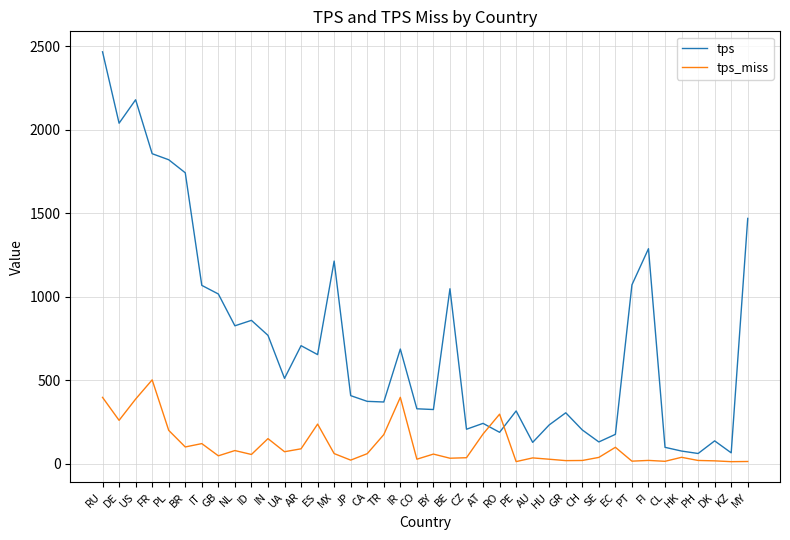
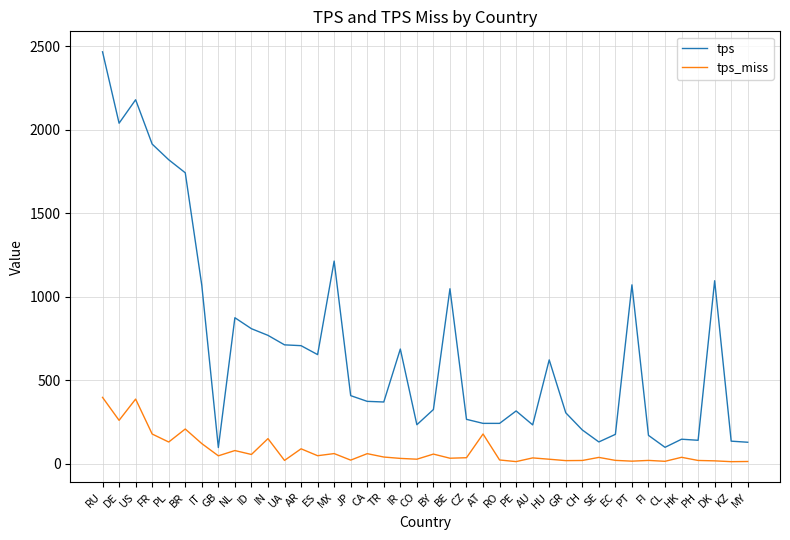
  {
    "tps": {
      "RU": 2470,
      "DE": 2040,
      "US": 2180,
-     "FR": 1860,
+     "FR": 1910,
      "PL": 1820,
      "BR": 1740,
      "IT": 1070,
-     "GB": 1020,
-     "NL": 830,
-     "ID": 860,
+     "GB": 100,
+     "NL": 870,
+     "ID": 810,
      "IN": 770,
-     "UA": 510,
+     "UA": 710,
      "AR": 710,
      "ES": 650,
      "MX": 1210,
      "JP": 410,
      "CA": 370,
      "TR": 370,
      "IR": 690,
-     "CO": 330,
+     "CO": 230,
      "BY": 320,
      "BE": 1050,
-     "CZ": 210,
+     "CZ": 270,
      "AT": 240,
-     "RO": 190,
+     "RO": 240,
      "PE": 320,
-     "AU": 130,
-     "HU": 230,
+     "AU": 230,
+     "HU": 620,
      "GR": 300,
      "CH": 200,
      "SE": 130,
      "EC": 180,
      "PT": 1070,
-     "FI": 1290,
+     "FI": 170,
      "CL": 100,
-     "HK": 80,
-     "PH": 60,
-     "DK": 140,
-     "KZ": 60,
-     "MY": 1470
+     "HK": 150,
+     "PH": 140,
+     "DK": 1100,
+     "KZ": 130,
+     "MY": 130
    },
    "tps_miss": {
      "RU": 400,
      "DE": 260,
      "US": 390,
-     "FR": 500,
-     "PL": 200,
-     "BR": 100,
+     "FR": 180,
+     "PL": 130,
+     "BR": 210,
      "IT": 120,
      "GB": 50,
      "NL": 80,
      "ID": 50,
      "IN": 150,
-     "UA": 70,
+     "UA": 20,
      "AR": 90,
-     "ES": 240,
+     "ES": 50,
      "MX": 60,
      "JP": 20,
      "CA": 60,
-     "TR": 170,
-     "IR": 400,
+     "TR": 40,
+     "IR": 30,
      "CO": 30,
      "BY": 60,
      "BE": 30,
      "CZ": 40,
      "AT": 180,
-     "RO": 300,
+     "RO": 20,
      "PE": 10,
      "AU": 30,
      "HU": 30,
      "GR": 20,
      "CH": 20,
      "SE": 40,
-     "EC": 100,
+     "EC": 20,
      "PT": 10,
      "FI": 20,
      "CL": 10,
      "HK": 40,
      "PH": 20,
      "DK": 20,
      "KZ": 10,
      "MY": 10
    }
  }
